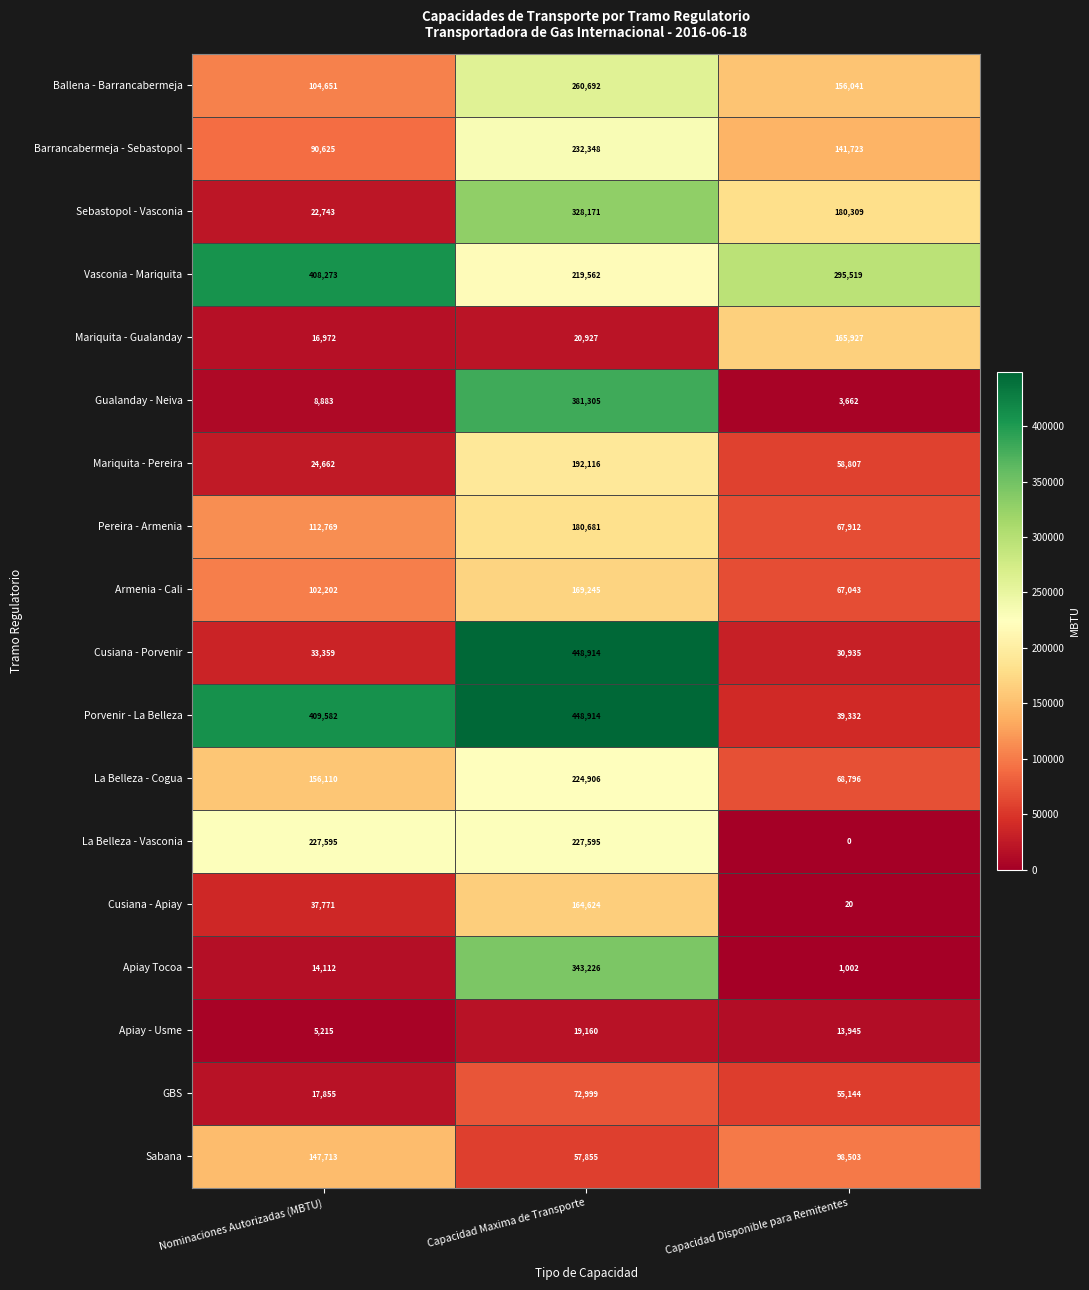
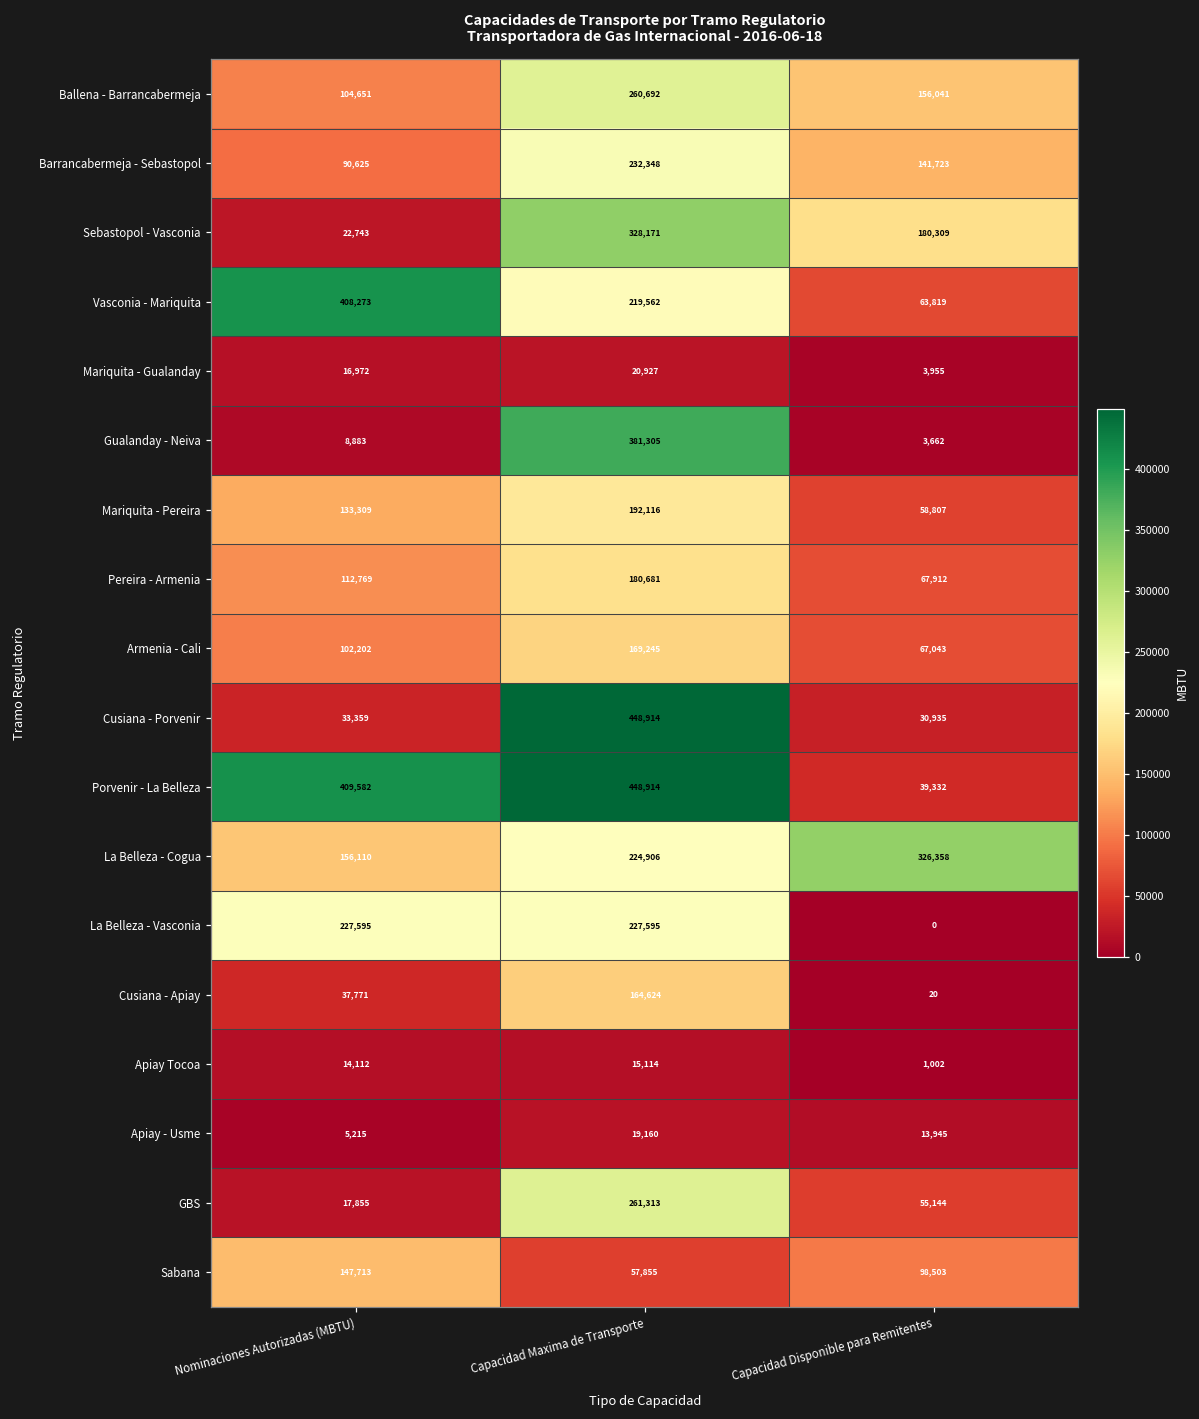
  {
    "Ballena - Barrancabermeja": {
      "Nominaciones Autorizadas (MBTU)": "104,651",
      "Capacidad Maxima de Transporte": "260,692",
      "Capacidad Disponible para Remitentes": "156,041"
    },
    "Barrancabermeja - Sebastopol": {
      "Nominaciones Autorizadas (MBTU)": "90,625",
      "Capacidad Maxima de Transporte": "232,348",
      "Capacidad Disponible para Remitentes": "141,723"
    },
    "Sebastopol - Vasconia": {
      "Nominaciones Autorizadas (MBTU)": "22,743",
      "Capacidad Maxima de Transporte": "328,171",
      "Capacidad Disponible para Remitentes": "180,309"
    },
    "Vasconia - Mariquita": {
      "Nominaciones Autorizadas (MBTU)": "408,273",
      "Capacidad Maxima de Transporte": "219,562",
-     "Capacidad Disponible para Remitentes": "295,519"
+     "Capacidad Disponible para Remitentes": "63,819"
    },
    "Mariquita - Gualanday": {
      "Nominaciones Autorizadas (MBTU)": "16,972",
      "Capacidad Maxima de Transporte": "20,927",
-     "Capacidad Disponible para Remitentes": "165,927"
+     "Capacidad Disponible para Remitentes": "3,955"
    },
    "Gualanday - Neiva": {
      "Nominaciones Autorizadas (MBTU)": "8,883",
      "Capacidad Maxima de Transporte": "381,305",
      "Capacidad Disponible para Remitentes": "3,662"
    },
    "Mariquita - Pereira": {
-     "Nominaciones Autorizadas (MBTU)": "24,662",
+     "Nominaciones Autorizadas (MBTU)": "133,309",
      "Capacidad Maxima de Transporte": "192,116",
      "Capacidad Disponible para Remitentes": "58,807"
    },
    "Pereira - Armenia": {
      "Nominaciones Autorizadas (MBTU)": "112,769",
      "Capacidad Maxima de Transporte": "180,681",
      "Capacidad Disponible para Remitentes": "67,912"
    },
    "Armenia - Cali": {
      "Nominaciones Autorizadas (MBTU)": "102,202",
      "Capacidad Maxima de Transporte": "169,245",
      "Capacidad Disponible para Remitentes": "67,043"
    },
    "Cusiana - Porvenir": {
      "Nominaciones Autorizadas (MBTU)": "33,359",
      "Capacidad Maxima de Transporte": "448,914",
      "Capacidad Disponible para Remitentes": "30,935"
    },
    "Porvenir - La Belleza": {
      "Nominaciones Autorizadas (MBTU)": "409,582",
      "Capacidad Maxima de Transporte": "448,914",
      "Capacidad Disponible para Remitentes": "39,332"
    },
    "La Belleza - Cogua": {
      "Nominaciones Autorizadas (MBTU)": "156,110",
      "Capacidad Maxima de Transporte": "224,906",
-     "Capacidad Disponible para Remitentes": "68,796"
+     "Capacidad Disponible para Remitentes": "326,358"
    },
    "La Belleza - Vasconia": {
      "Nominaciones Autorizadas (MBTU)": "227,595",
      "Capacidad Maxima de Transporte": "227,595",
      "Capacidad Disponible para Remitentes": "0"
    },
    "Cusiana - Apiay": {
      "Nominaciones Autorizadas (MBTU)": "37,771",
      "Capacidad Maxima de Transporte": "164,624",
      "Capacidad Disponible para Remitentes": "20"
    },
    "Apiay Tocoa": {
      "Nominaciones Autorizadas (MBTU)": "14,112",
-     "Capacidad Maxima de Transporte": "343,226",
+     "Capacidad Maxima de Transporte": "15,114",
      "Capacidad Disponible para Remitentes": "1,002"
    },
    "Apiay - Usme": {
      "Nominaciones Autorizadas (MBTU)": "5,215",
      "Capacidad Maxima de Transporte": "19,160",
      "Capacidad Disponible para Remitentes": "13,945"
    },
    "GBS": {
      "Nominaciones Autorizadas (MBTU)": "17,855",
-     "Capacidad Maxima de Transporte": "72,999",
+     "Capacidad Maxima de Transporte": "261,313",
      "Capacidad Disponible para Remitentes": "55,144"
    },
    "Sabana": {
      "Nominaciones Autorizadas (MBTU)": "147,713",
      "Capacidad Maxima de Transporte": "57,855",
      "Capacidad Disponible para Remitentes": "98,503"
    }
  }
